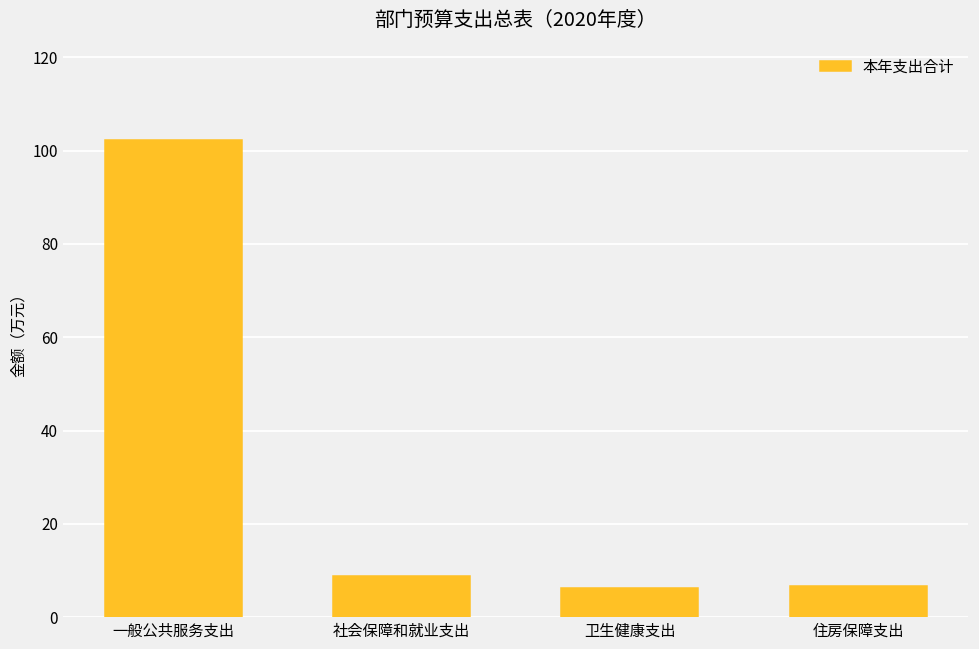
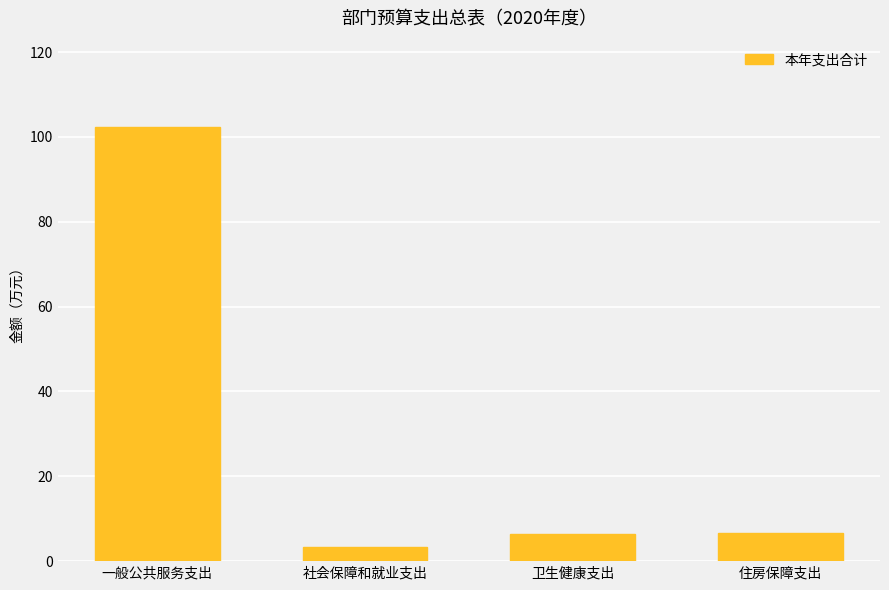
  {
    "一般公共服务支出": 102,
-   "社会保障和就业支出": 9,
+   "社会保障和就业支出": 3,
    "卫生健康支出": 6,
    "住房保障支出": 7
  }
